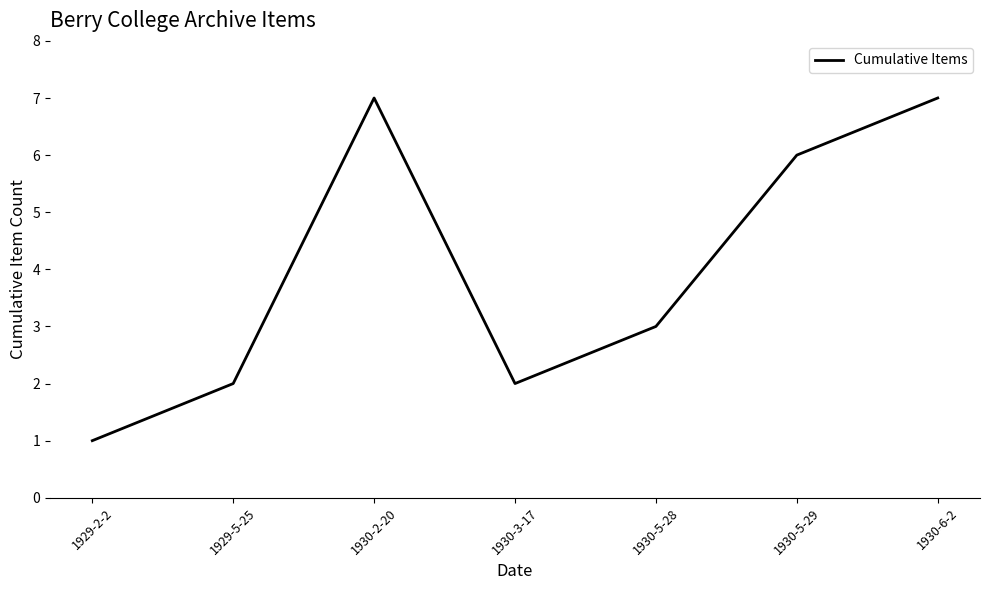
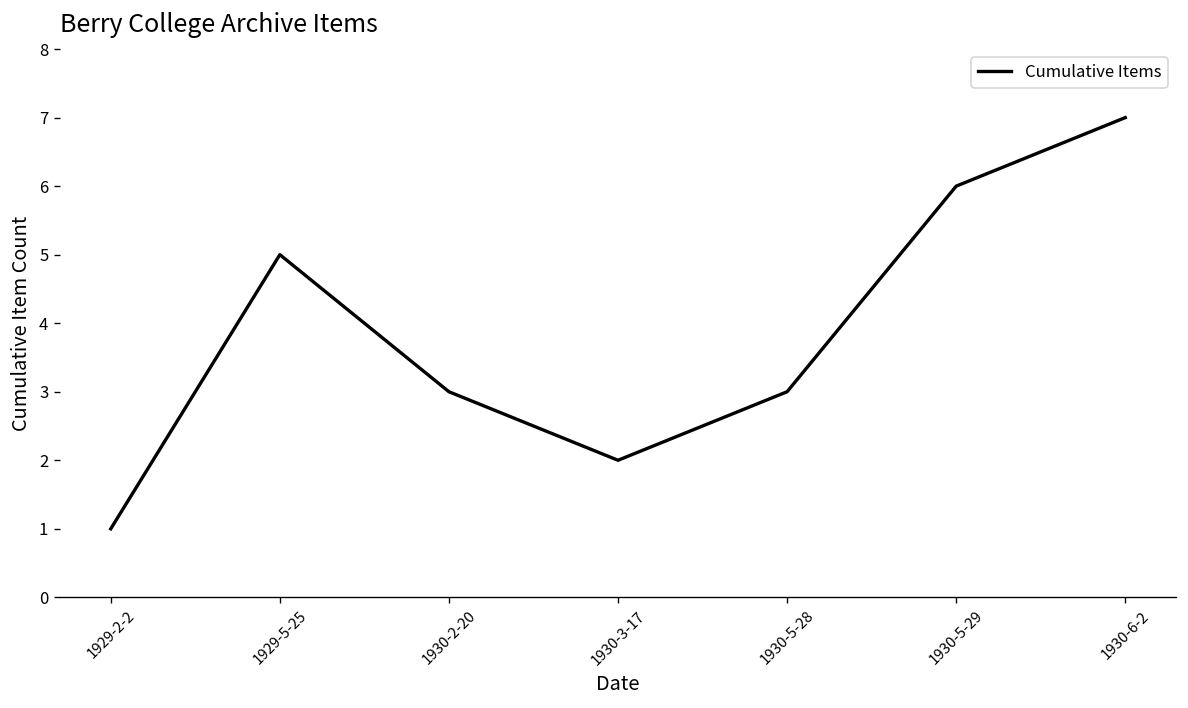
  {
    "1929-2-2": 1,
-   "1929-5-25": 2,
-   "1930-2-20": 7,
+   "1929-5-25": 5,
+   "1930-2-20": 3,
    "1930-3-17": 2,
    "1930-5-28": 3,
    "1930-5-29": 6,
    "1930-6-2": 7
  }
